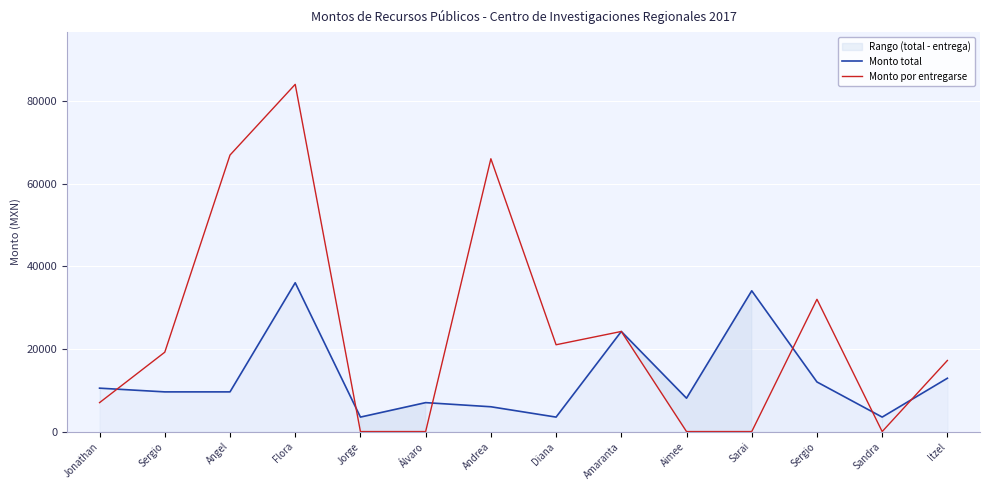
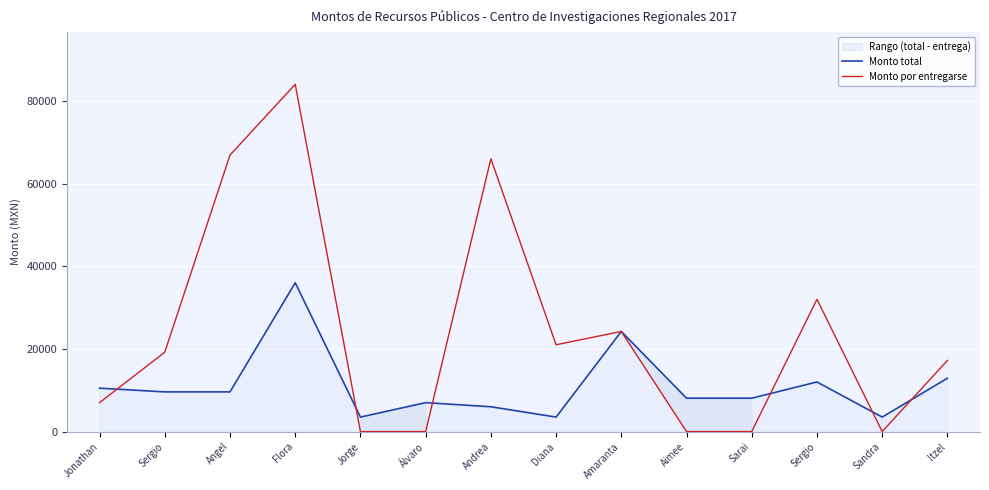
  {
    "Monto total": {
      "Jonathan": 11000,
      "Angel": 10000,
      "Flora": 36000,
      "Jorge": 4000,
      "Álvaro": 7000,
      "Andrea": 6000,
      "Diana": 4000,
      "Aimee": 8000,
-     "Sarai": 34000,
+     "Sarai": 8000,
      "Sandra": 4000,
      "Itzel": 13000
    },
    "Monto por entregarse": {
      "Jonathan": 7000,
      "Angel": 67000,
      "Flora": 84000,
      "Jorge": 0,
      "Álvaro": 0,
      "Andrea": 66000,
      "Diana": 21000,
      "Aimee": 0,
      "Sarai": 0,
      "Sandra": 0,
      "Itzel": 17000
    }
  }
